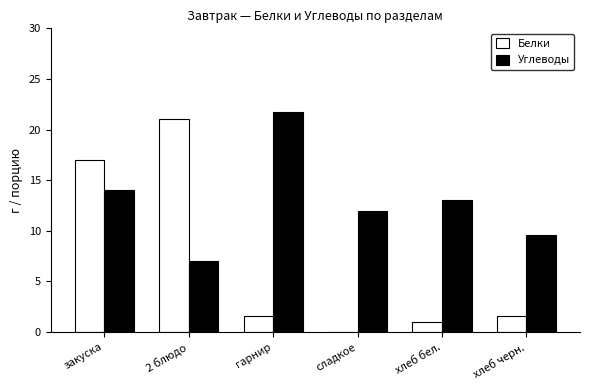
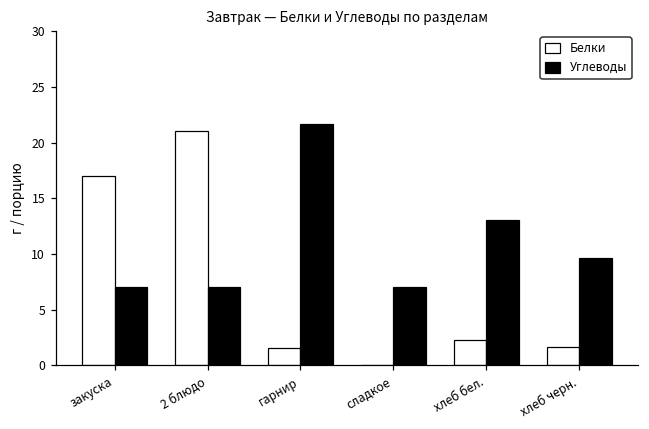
  {
    "Белки": {
      "закуска": 17.0,
      "2 блюдо": 21.0,
      "гарнир": 1.6,
      "сладкое": 0.0,
-     "хлеб бел.": 1.0,
+     "хлеб бел.": 2.3,
      "хлеб черн.": 1.6
    },
    "Углеводы": {
-     "закуска": 14,
+     "закуска": 7,
      "2 блюдо": 7,
      "гарнир": 21.7,
-     "сладкое": 12,
+     "сладкое": 7,
      "хлеб бел.": 13,
      "хлеб черн.": 9.6
    }
  }
